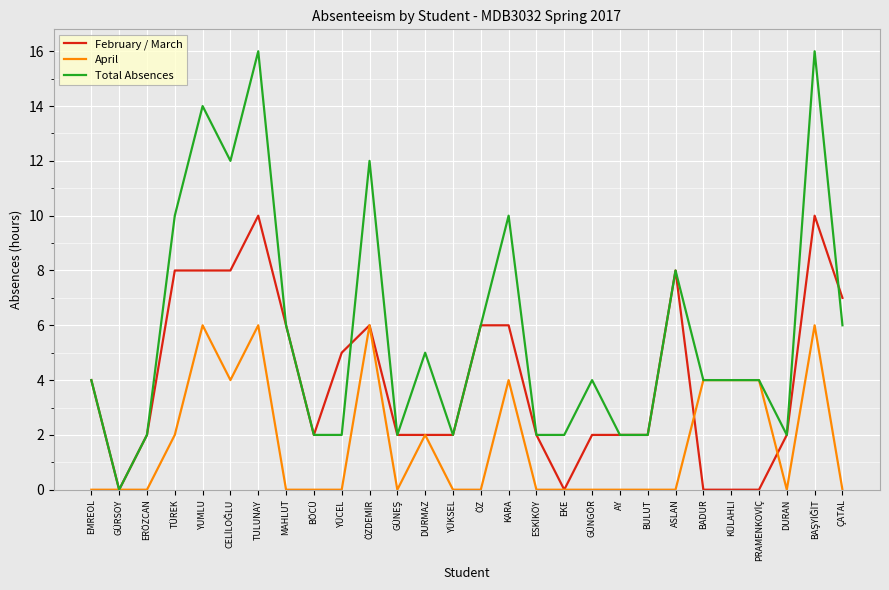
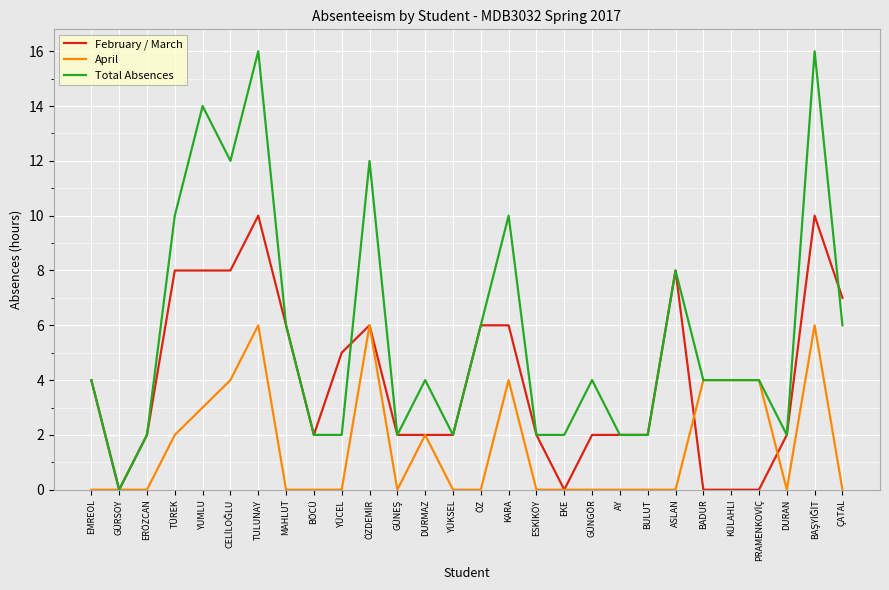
  {
    "February / March": {
      "TÜREK": 8,
      "YUMLU": 8,
      "CELİLOĞLU": 8,
      "TULUNAY": 10,
      "YÜCEL": 5,
      "KARA": 6,
      "GÜNGÖR": 2,
      "BADUR": 0,
      "KÜLAHLI": 0,
      "PRAMENKOVİÇ": 0,
      "BAŞYİĞİT": 10,
      "ÇATAL": 7
    },
    "April": {
      "EMREOL": 0,
      "ERÖZCAN": 0,
      "TÜREK": 2,
-     "YUMLU": 6,
+     "YUMLU": 3,
      "CELİLOĞLU": 4,
      "TULUNAY": 6,
      "MAHLUT": 0,
      "BÖCÜ": 0,
      "YÜCEL": 0,
      "GÜNEŞ": 0,
      "YÜKSEL": 0,
      "ÖZ": 0,
      "KARA": 4,
      "ESKİKÖY": 0,
      "GÜNGÖR": 0,
      "AY": 0,
      "BULUT": 0,
      "ASLAN": 0,
      "DURAN": 0,
      "BAŞYİĞİT": 6,
      "ÇATAL": 0
    },
    "Total Absences": {
      "TÜREK": 10,
      "YUMLU": 14,
      "CELİLOĞLU": 12,
      "TULUNAY": 16,
      "YÜCEL": 2,
      "ÖZDEMİR": 12,
-     "DURMAZ": 5,
+     "DURMAZ": 4,
      "KARA": 10,
      "EKE": 2,
      "GÜNGÖR": 4,
      "BAŞYİĞİT": 16,
      "ÇATAL": 6
    }
  }
